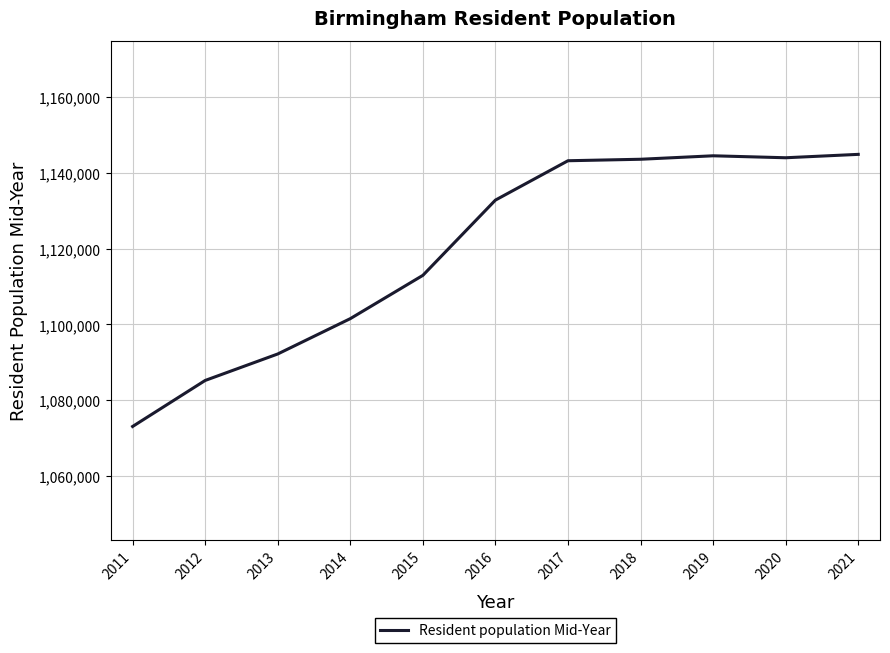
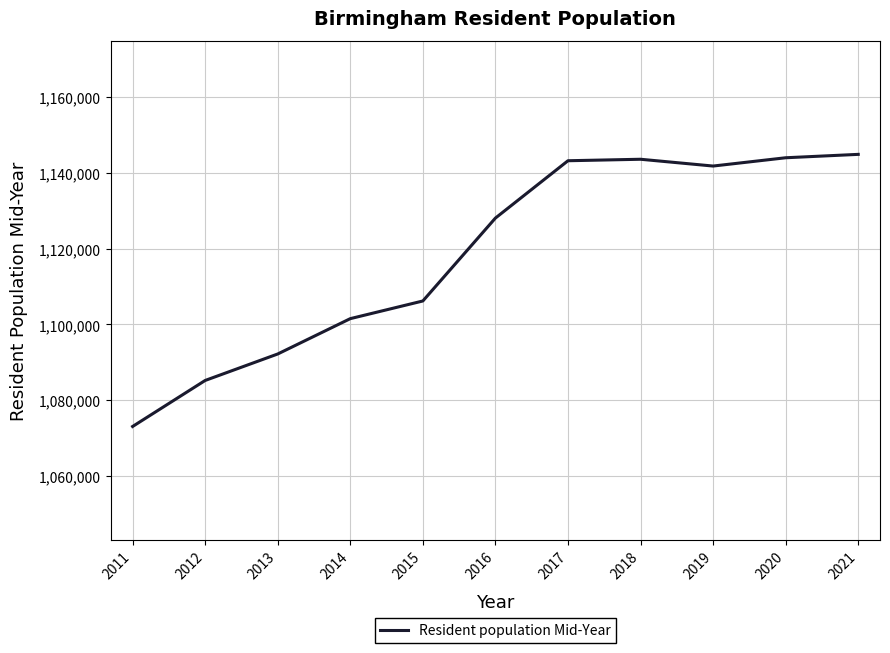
  {
    "2011": "1,073,000",
    "2012": "1,085,000",
    "2013": "1,092,000",
    "2014": "1,102,000",
-   "2015": "1,113,000",
-   "2016": "1,133,000",
+   "2015": "1,106,000",
+   "2016": "1,128,000",
    "2017": "1,143,000",
    "2018": "1,144,000",
-   "2019": "1,145,000",
+   "2019": "1,142,000",
    "2020": "1,144,000",
    "2021": "1,145,000"
  }
